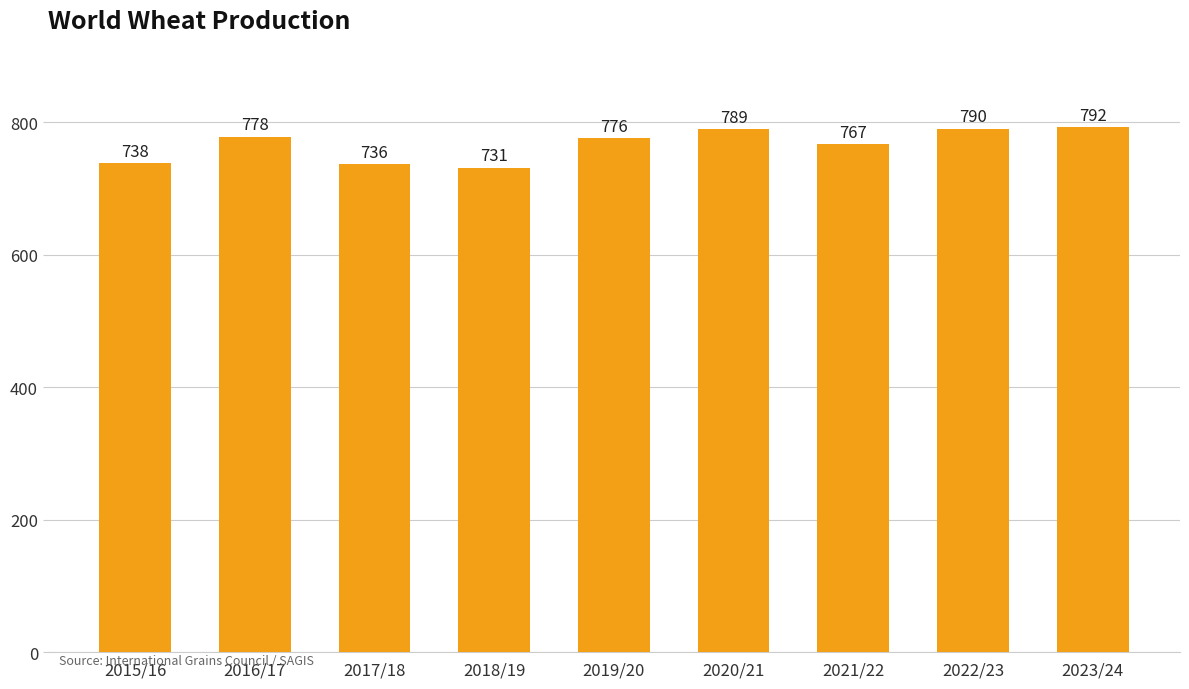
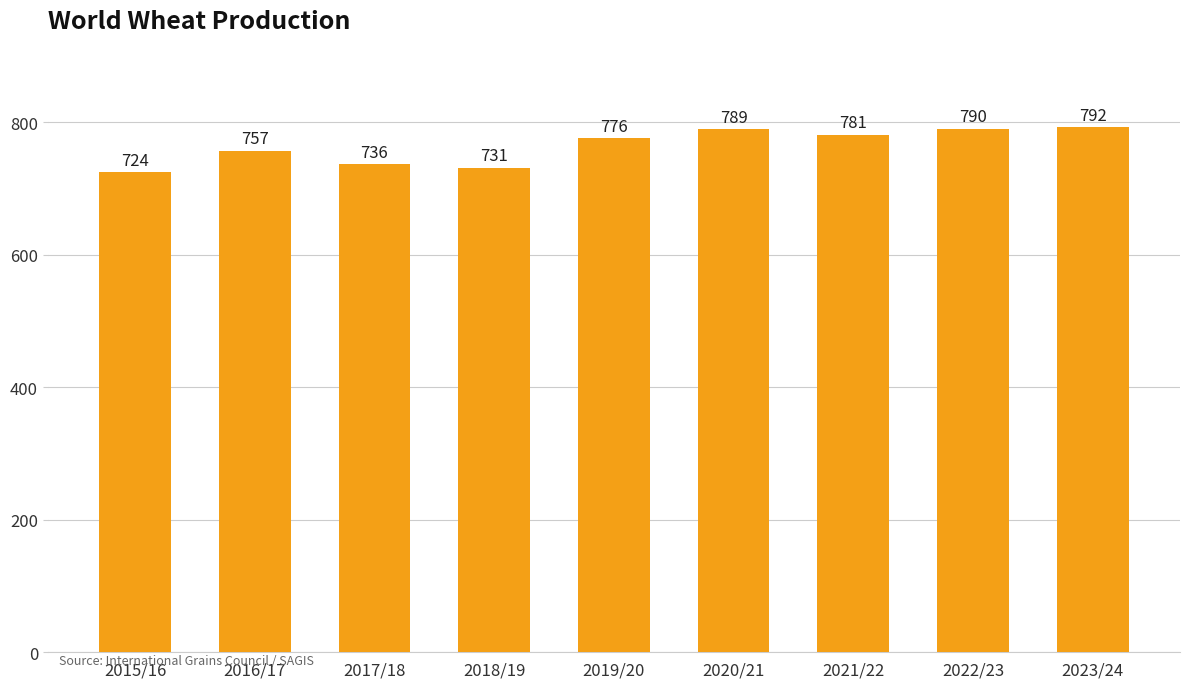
  {
-   "2015/16": 738,
-   "2016/17": 778,
+   "2015/16": 724,
+   "2016/17": 757,
    "2017/18": 736,
    "2018/19": 731,
    "2019/20": 776,
    "2020/21": 789,
-   "2021/22": 767,
+   "2021/22": 781,
    "2022/23": 790,
    "2023/24": 792
  }
